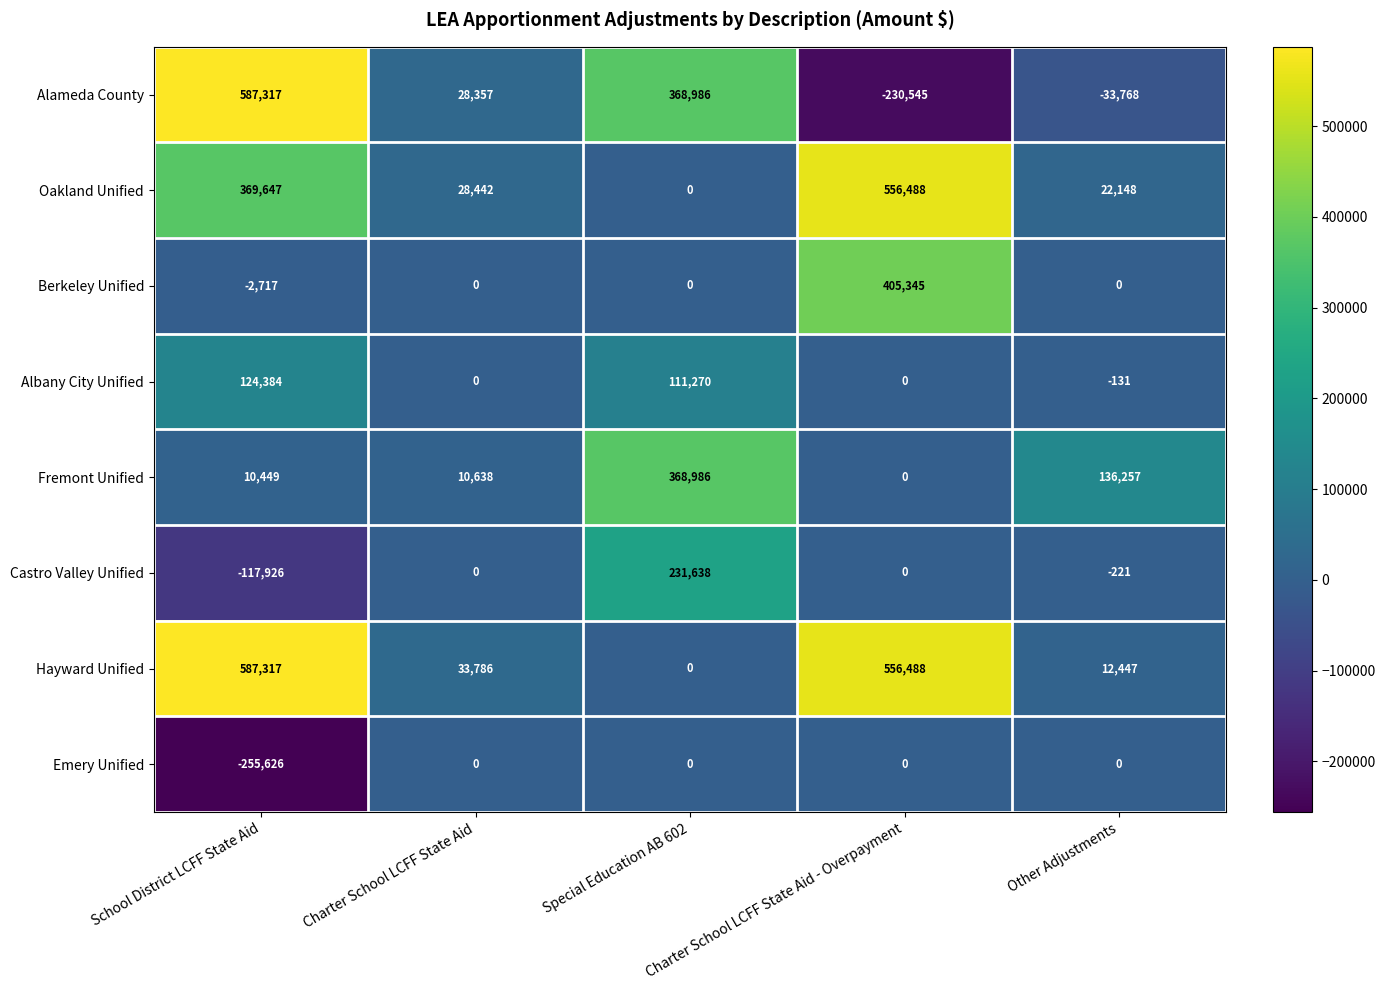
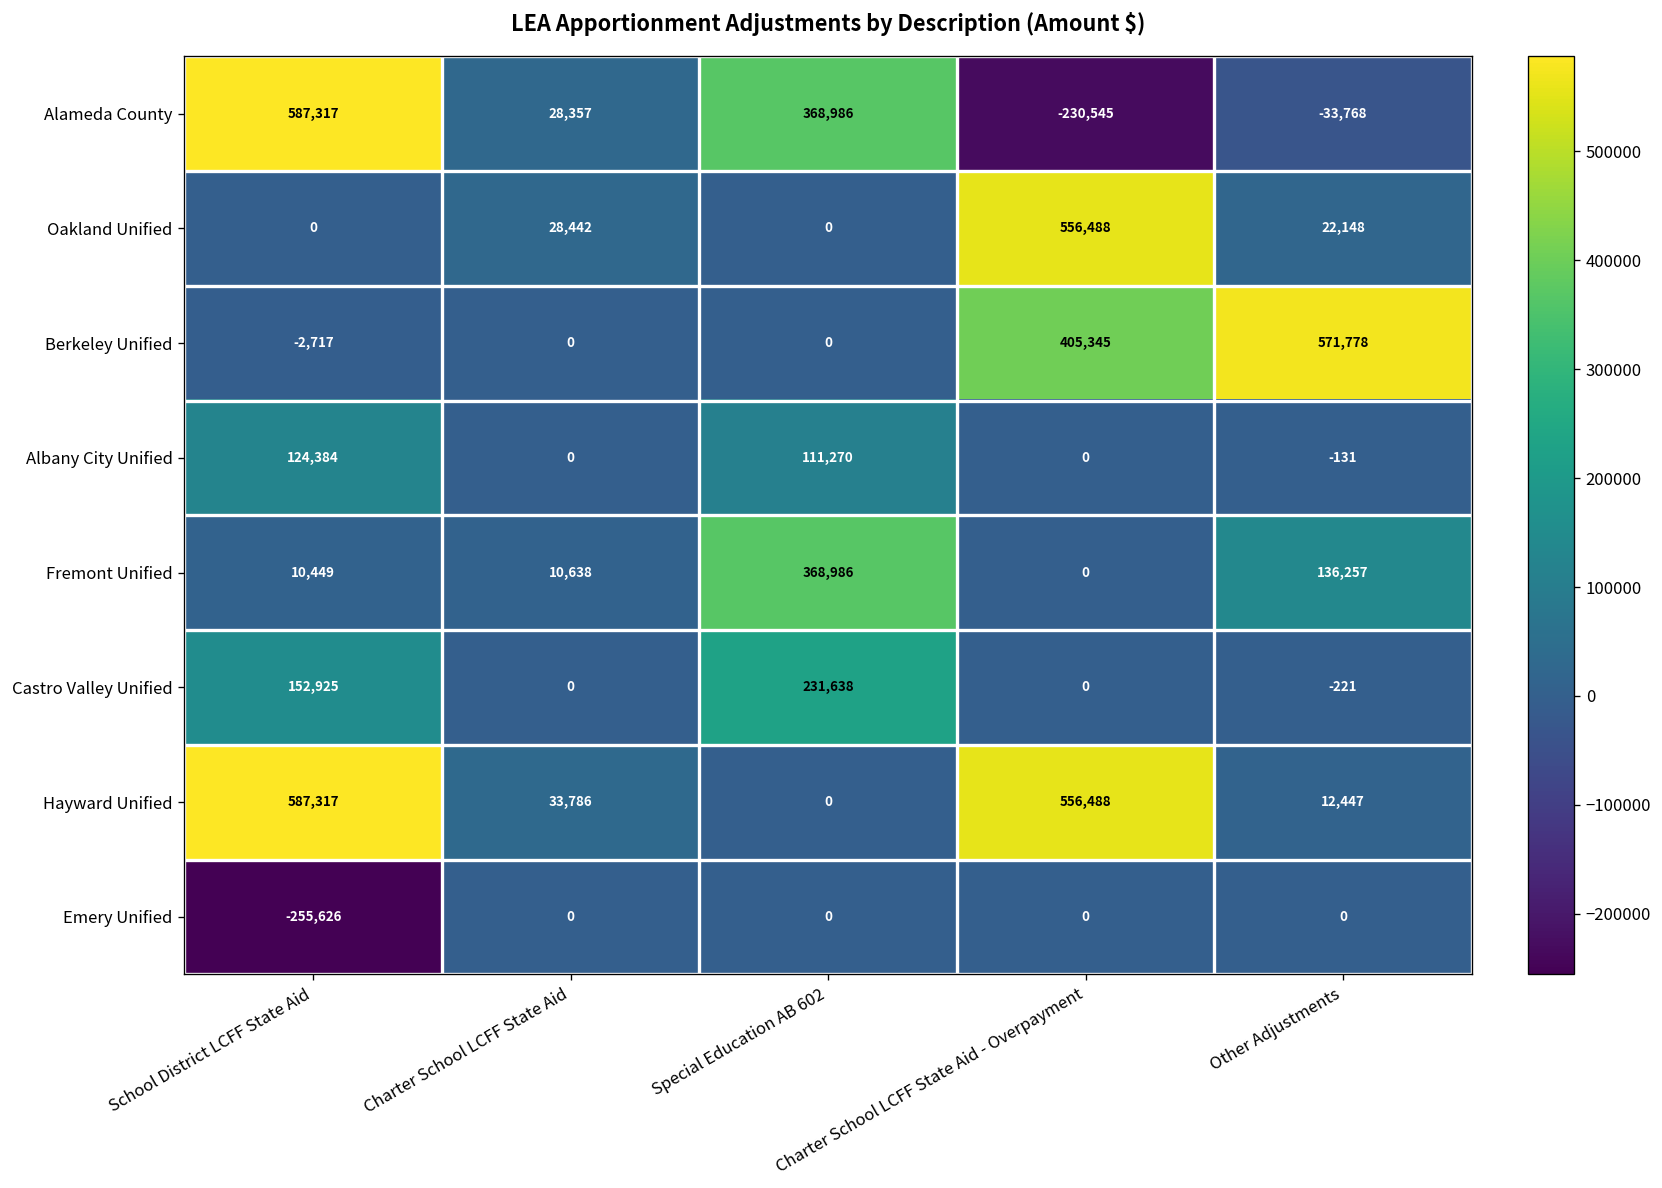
  {
    "Alameda County": {
      "School District LCFF State Aid": "587,317",
      "Charter School LCFF State Aid": "28,357",
      "Special Education AB 602": "368,986",
      "Charter School LCFF State Aid - Overpayment": "-230,545",
      "Other Adjustments": "-33,768"
    },
    "Oakland Unified": {
-     "School District LCFF State Aid": "369,647",
+     "School District LCFF State Aid": "0",
      "Charter School LCFF State Aid": "28,442",
      "Special Education AB 602": "0",
      "Charter School LCFF State Aid - Overpayment": "556,488",
      "Other Adjustments": "22,148"
    },
    "Berkeley Unified": {
      "School District LCFF State Aid": "-2,717",
      "Charter School LCFF State Aid": "0",
      "Special Education AB 602": "0",
      "Charter School LCFF State Aid - Overpayment": "405,345",
-     "Other Adjustments": "0"
+     "Other Adjustments": "571,778"
    },
    "Albany City Unified": {
      "School District LCFF State Aid": "124,384",
      "Charter School LCFF State Aid": "0",
      "Special Education AB 602": "111,270",
      "Charter School LCFF State Aid - Overpayment": "0",
      "Other Adjustments": "-131"
    },
    "Fremont Unified": {
      "School District LCFF State Aid": "10,449",
      "Charter School LCFF State Aid": "10,638",
      "Special Education AB 602": "368,986",
      "Charter School LCFF State Aid - Overpayment": "0",
      "Other Adjustments": "136,257"
    },
    "Castro Valley Unified": {
-     "School District LCFF State Aid": "-117,926",
+     "School District LCFF State Aid": "152,925",
      "Charter School LCFF State Aid": "0",
      "Special Education AB 602": "231,638",
      "Charter School LCFF State Aid - Overpayment": "0",
      "Other Adjustments": "-221"
    },
    "Hayward Unified": {
      "School District LCFF State Aid": "587,317",
      "Charter School LCFF State Aid": "33,786",
      "Special Education AB 602": "0",
      "Charter School LCFF State Aid - Overpayment": "556,488",
      "Other Adjustments": "12,447"
    },
    "Emery Unified": {
      "School District LCFF State Aid": "-255,626",
      "Charter School LCFF State Aid": "0",
      "Special Education AB 602": "0",
      "Charter School LCFF State Aid - Overpayment": "0",
      "Other Adjustments": "0"
    }
  }
